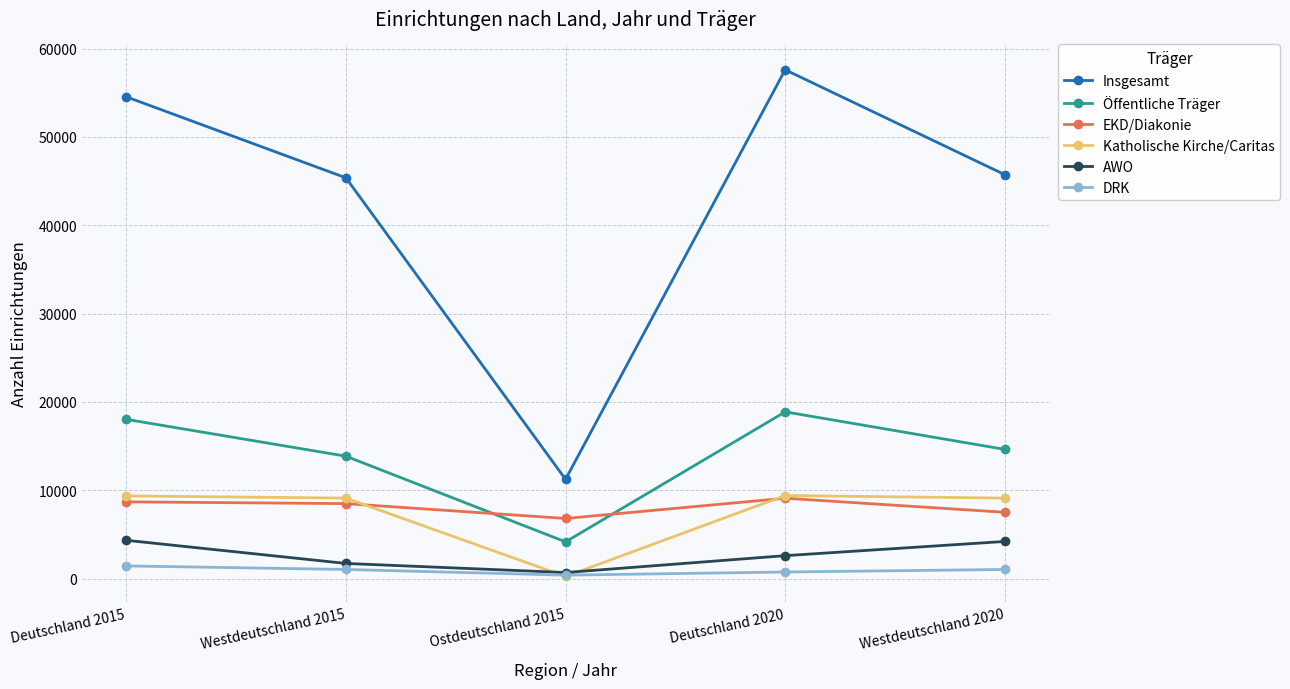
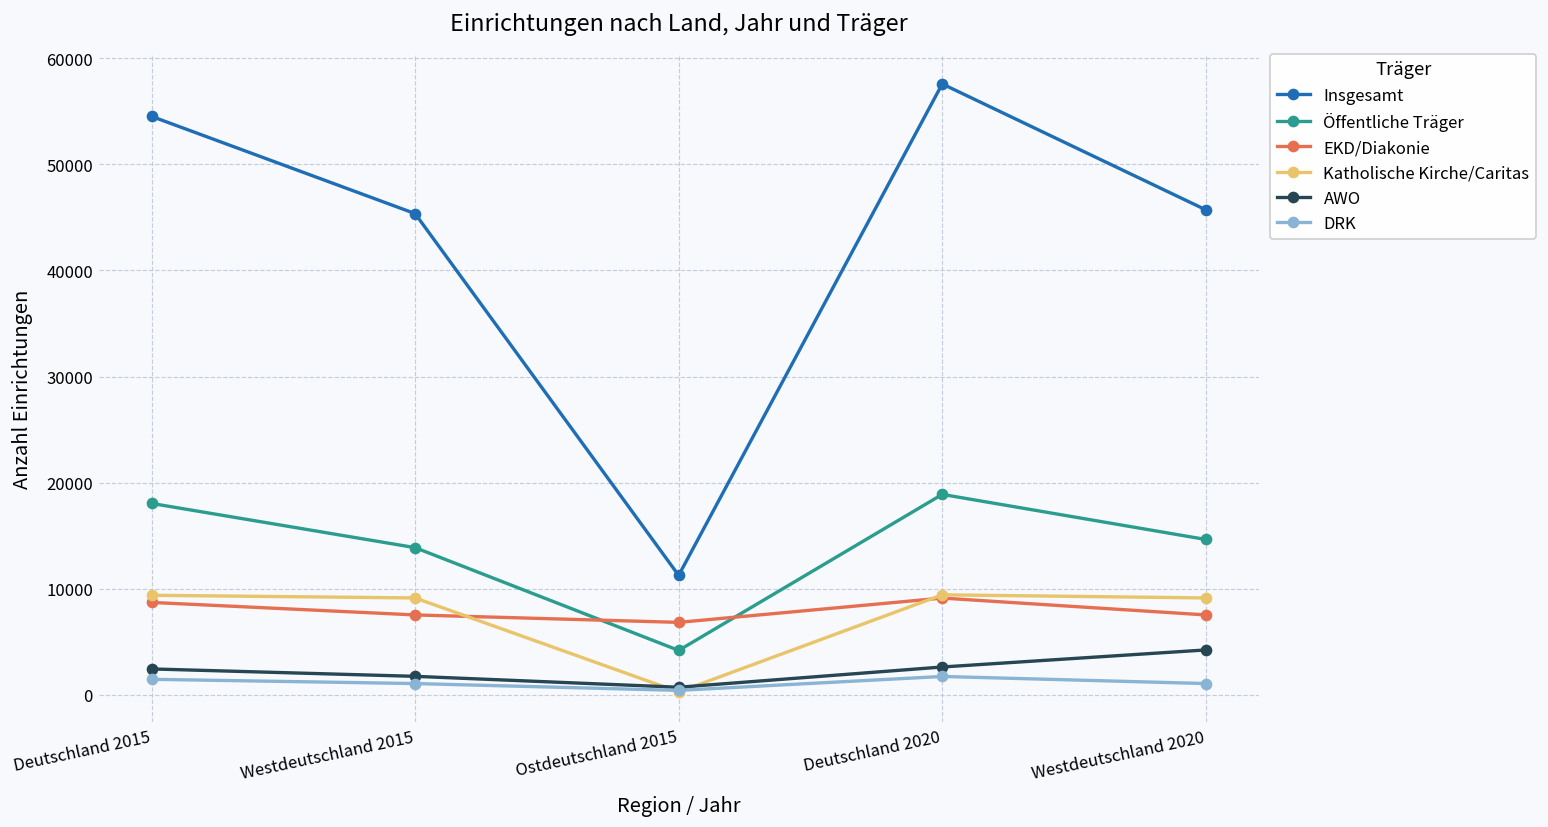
  {
    "Insgesamt": {
      "Deutschland 2015": 55000,
      "Westdeutschland 2015": 45000,
      "Ostdeutschland 2015": 11000,
      "Deutschland 2020": 58000,
      "Westdeutschland 2020": 46000
    },
    "Öffentliche Träger": {
      "Deutschland 2015": 18000,
      "Westdeutschland 2015": 14000,
      "Ostdeutschland 2015": 4000,
      "Deutschland 2020": 19000,
      "Westdeutschland 2020": 15000
    },
    "EKD/Diakonie": {
      "Deutschland 2015": 9000,
-     "Westdeutschland 2015": 8500,
+     "Westdeutschland 2015": 7500,
      "Ostdeutschland 2015": 7000,
      "Deutschland 2020": 9000,
      "Westdeutschland 2020": 8000
    },
    "Katholische Kirche/Caritas": {
      "Deutschland 2015": 9000,
      "Westdeutschland 2015": 9000,
      "Deutschland 2020": 9000,
      "Westdeutschland 2020": 9000
    },
    "AWO": {
-     "Deutschland 2015": 4000,
+     "Deutschland 2015": 2000,
      "Westdeutschland 2015": 2000,
      "Ostdeutschland 2015": 1000,
      "Deutschland 2020": 3000,
      "Westdeutschland 2020": 4000
    },
    "DRK": {
      "Deutschland 2015": 1000,
      "Westdeutschland 2015": 1000,
-     "Deutschland 2020": 1000,
+     "Deutschland 2020": 2000,
      "Westdeutschland 2020": 1000
    }
  }
